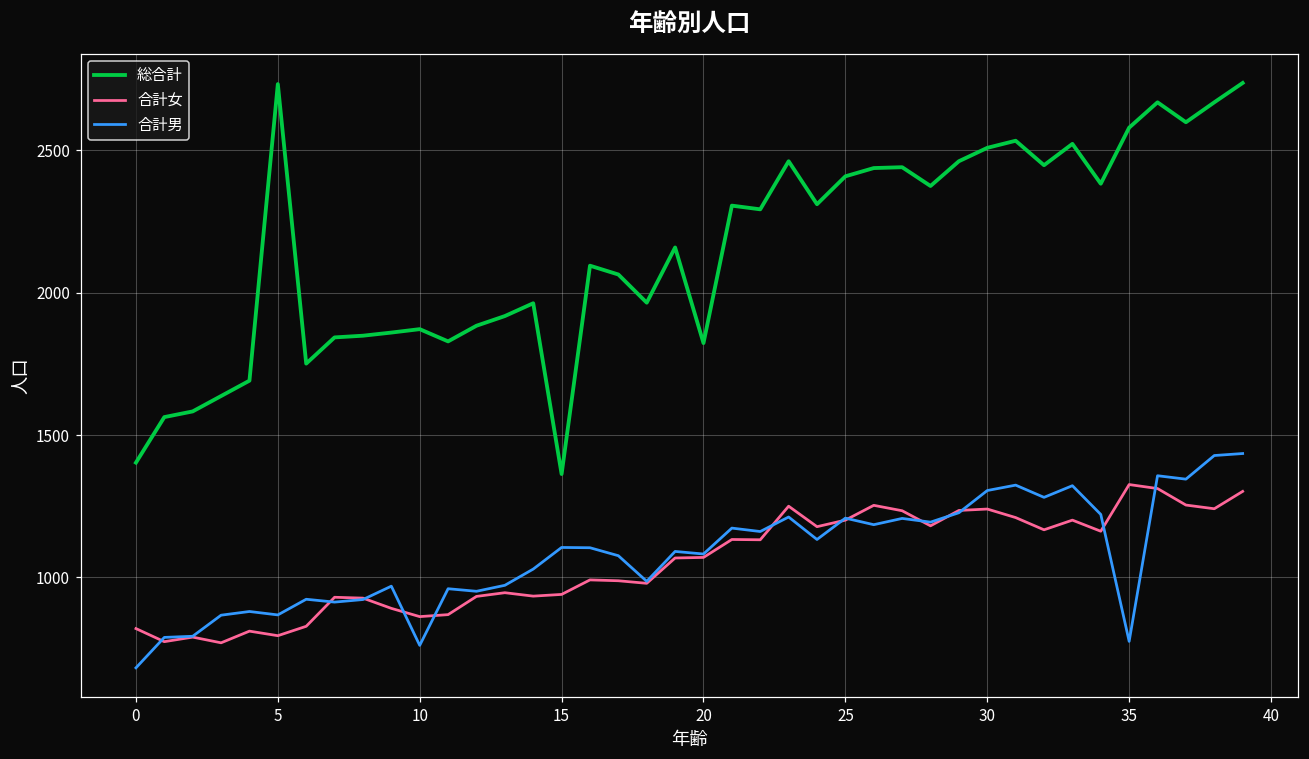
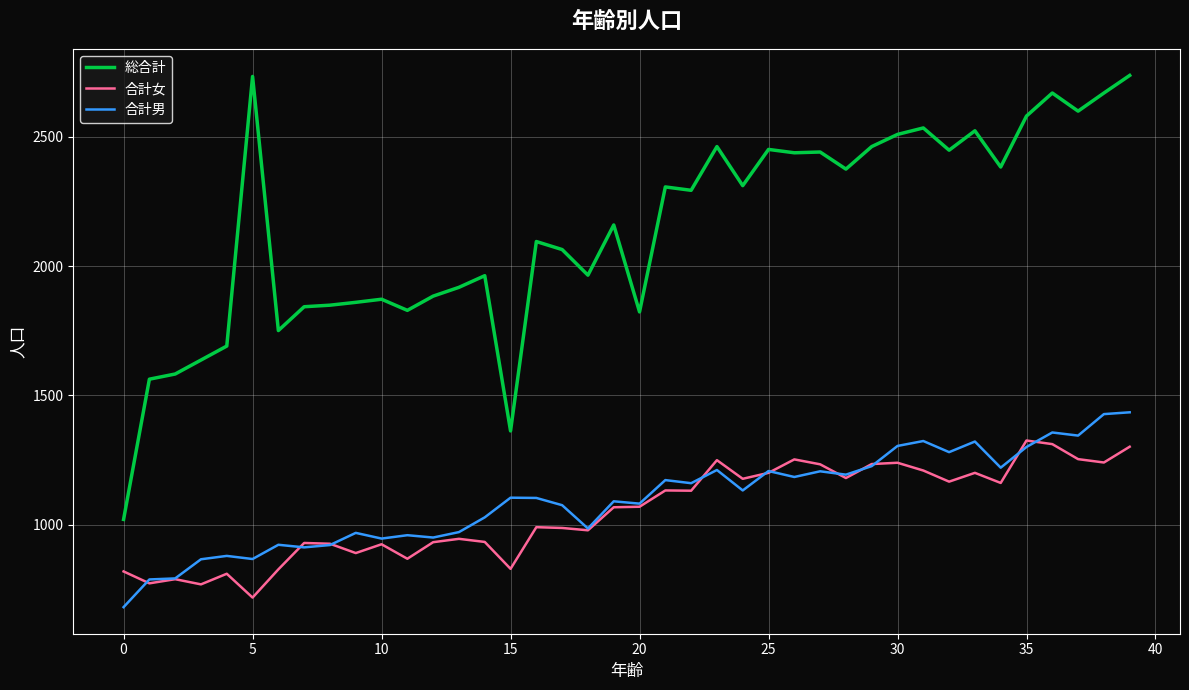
  {
    "総合計": {
-     "0": 1400,
+     "0": 1020,
      "5": 2730,
      "10": 1870,
      "15": 1360,
      "20": 1820,
-     "25": 2410,
+     "25": 2450,
      "30": 2510,
      "35": 2580
    },
    "合計女": {
      "0": 820,
-     "5": 800,
-     "10": 860,
-     "15": 940,
+     "5": 720,
+     "10": 930,
+     "15": 830,
      "20": 1070,
      "30": 1240,
      "35": 1330
    },
    "合計男": {
      "0": 680,
      "5": 870,
-     "10": 760,
+     "10": 950,
      "15": 1110,
      "20": 1080,
      "30": 1310,
-     "35": 780
+     "35": 1300
    }
  }
